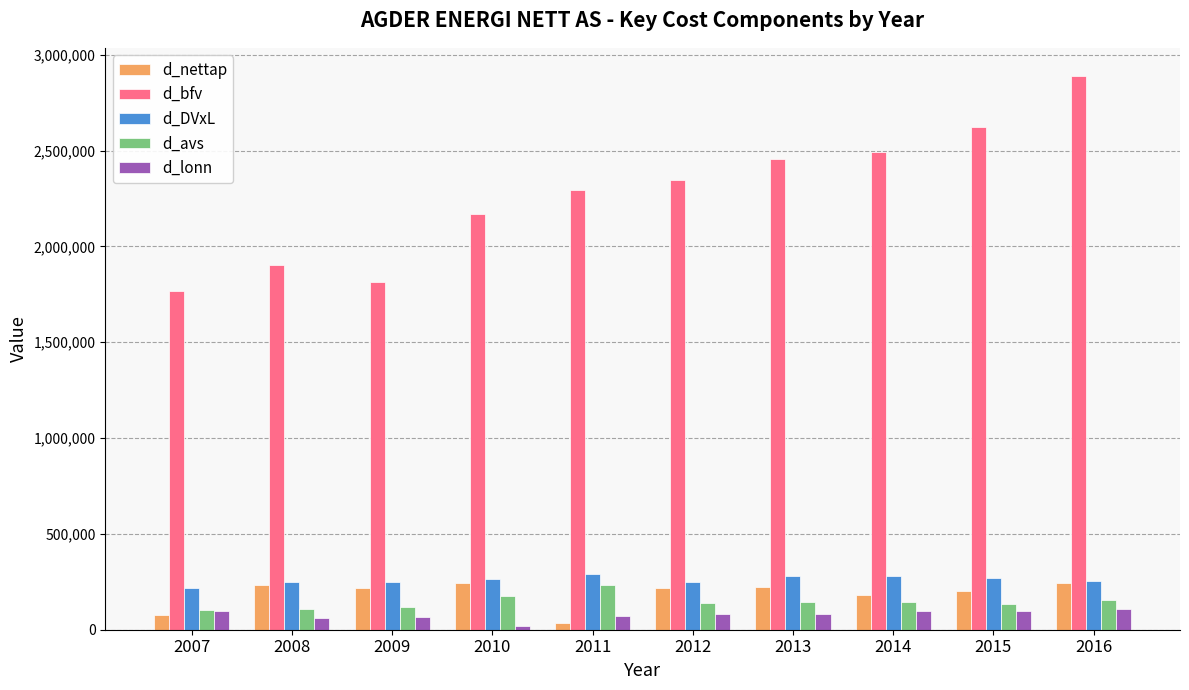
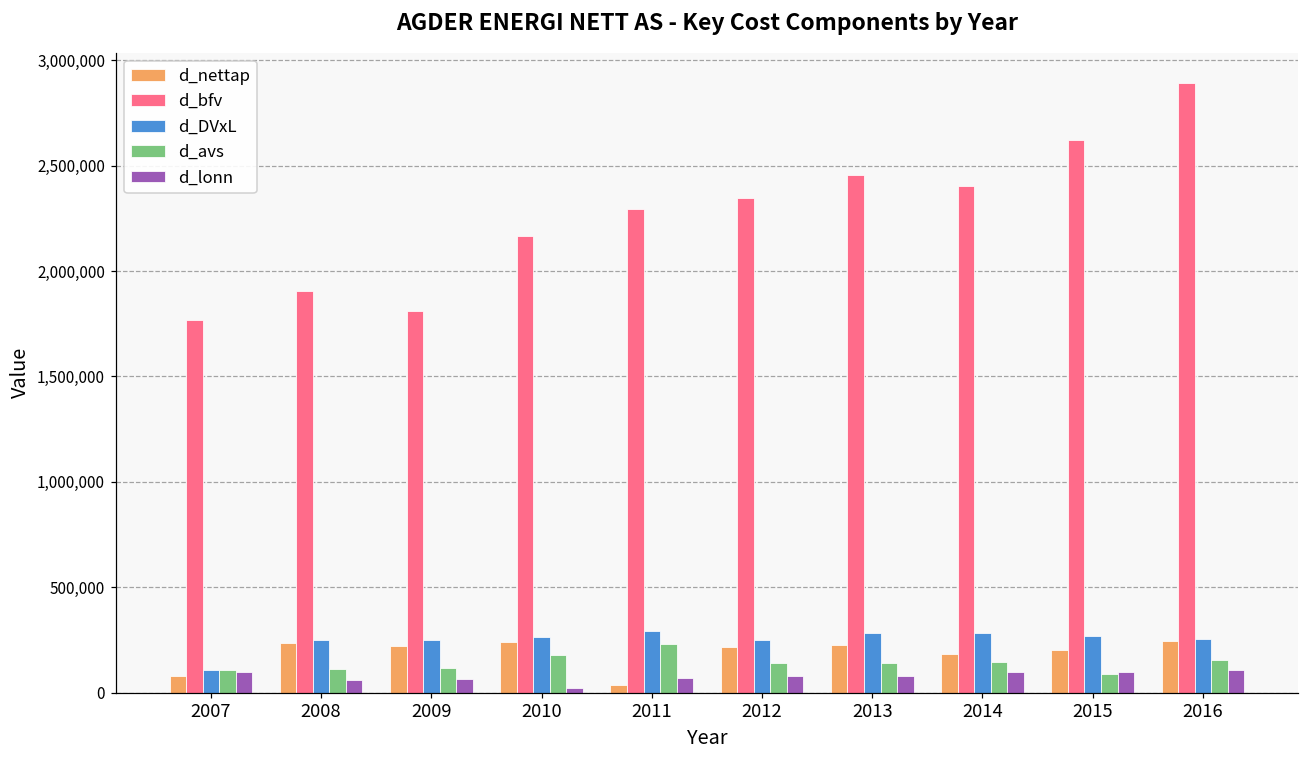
  {
    "d_nettap": {
      "2007": "80,000",
      "2008": "230,000",
      "2009": "220,000",
      "2010": "240,000",
      "2011": "30,000",
      "2012": "220,000",
      "2013": "220,000",
      "2014": "180,000",
      "2015": "200,000",
      "2016": "240,000"
    },
    "d_bfv": {
      "2007": "1,770,000",
      "2008": "1,900,000",
      "2009": "1,810,000",
      "2010": "2,170,000",
      "2011": "2,290,000",
      "2012": "2,350,000",
      "2013": "2,460,000",
-     "2014": "2,490,000",
+     "2014": "2,400,000",
      "2015": "2,620,000",
      "2016": "2,890,000"
    },
    "d_DVxL": {
-     "2007": "220,000",
+     "2007": "110,000",
      "2008": "250,000",
      "2009": "250,000",
      "2010": "260,000",
      "2011": "290,000",
      "2012": "250,000",
      "2013": "280,000",
      "2014": "280,000",
      "2015": "270,000",
      "2016": "250,000"
    },
    "d_avs": {
      "2007": "110,000",
      "2008": "110,000",
      "2009": "120,000",
      "2010": "180,000",
      "2011": "230,000",
      "2012": "140,000",
      "2013": "140,000",
      "2014": "150,000",
-     "2015": "140,000",
+     "2015": "90,000",
      "2016": "160,000"
    },
    "d_lonn": {
      "2007": "100,000",
      "2008": "60,000",
      "2009": "70,000",
      "2010": "20,000",
      "2011": "70,000",
      "2012": "80,000",
      "2013": "80,000",
      "2014": "100,000",
      "2015": "100,000",
      "2016": "110,000"
    }
  }
